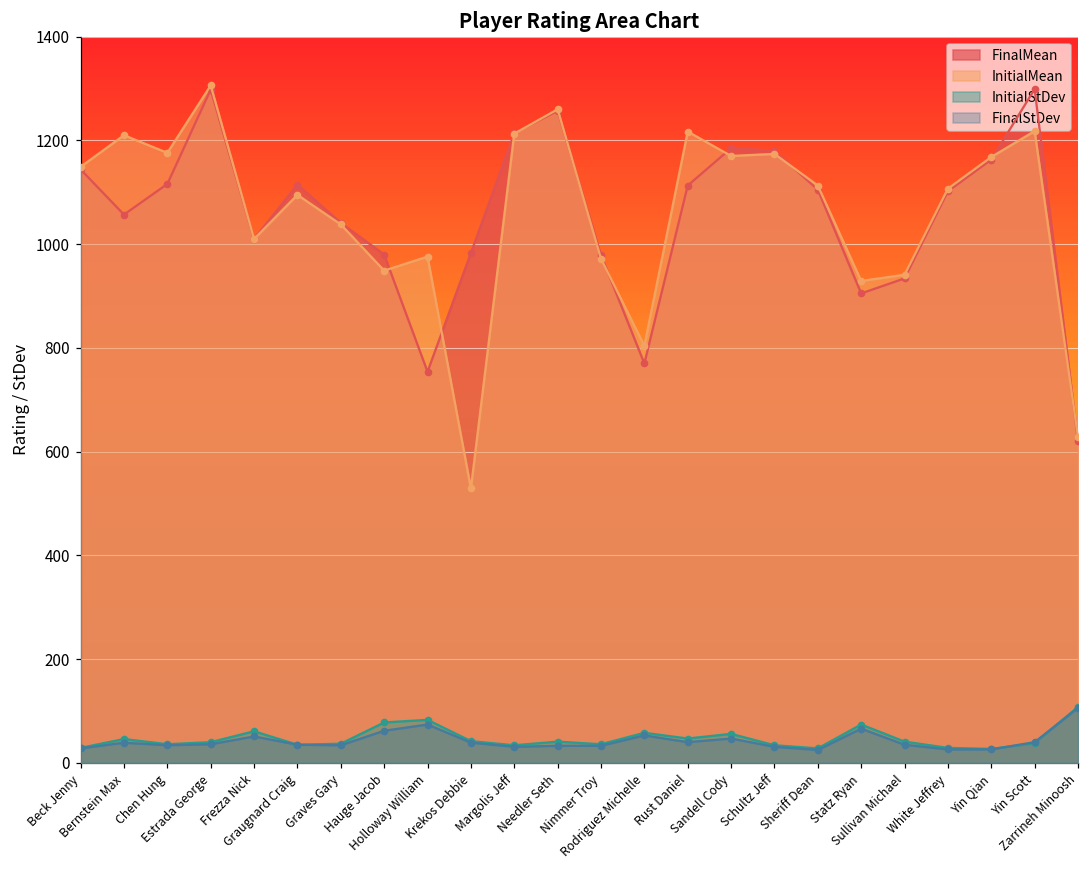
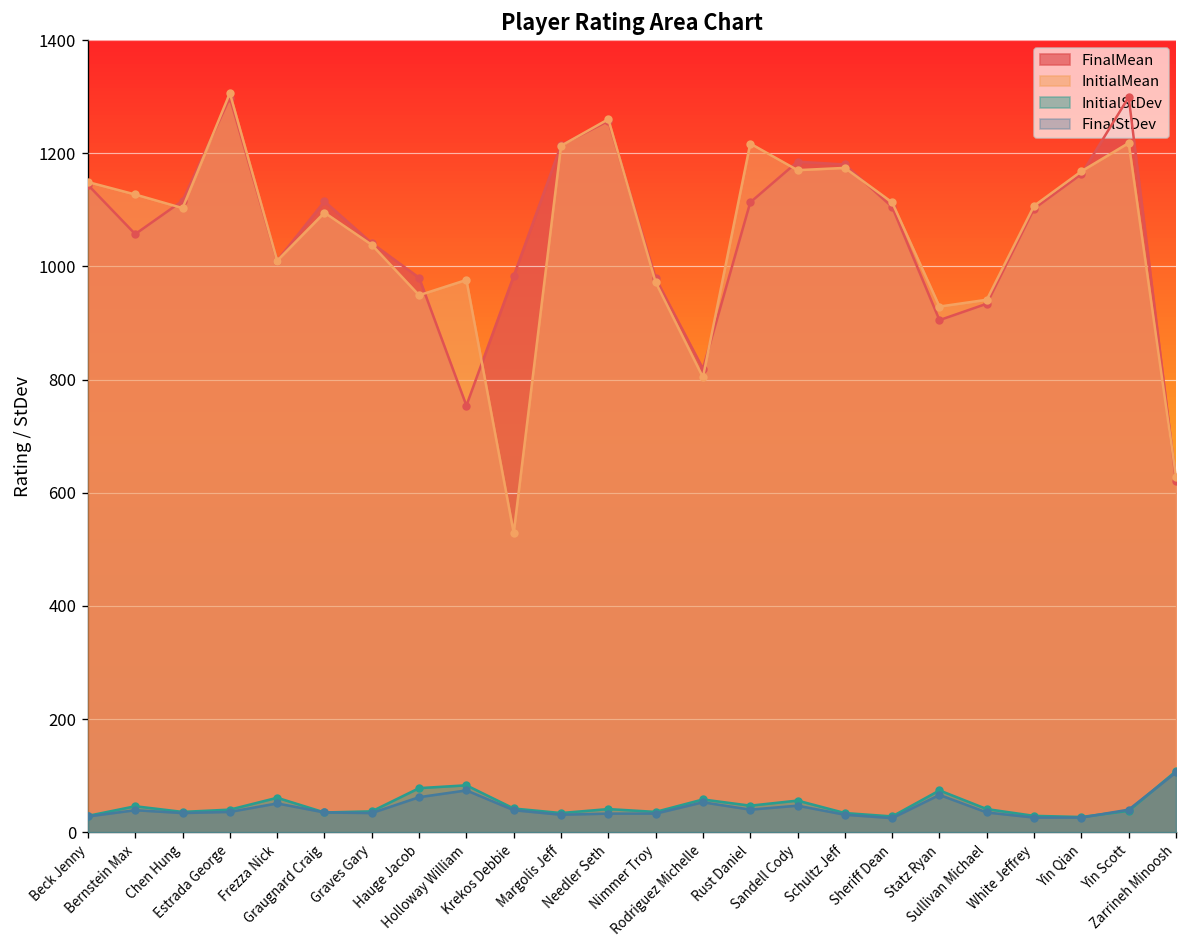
  {
    "FinalMean": {
      "Bernstein Max": 1060,
      "Chen Hung": 1120,
      "Estrada George": 1300,
      "Graugnard Craig": 1120,
      "Hauge Jacob": 980,
      "Holloway William": 750,
      "Krekos Debbie": 980,
      "Nimmer Troy": 980,
-     "Rodriguez Michelle": 770,
+     "Rodriguez Michelle": 820,
      "Rust Daniel": 1110,
      "Sandell Cody": 1190,
      "Schultz Jeff": 1180,
      "Sheriff Dean": 1110,
      "Statz Ryan": 910,
      "Sullivan Michael": 930,
      "Zarrineh Minoosh": 620
    },
    "InitialMean": {
-     "Bernstein Max": 1210,
-     "Chen Hung": 1180,
+     "Bernstein Max": 1130,
+     "Chen Hung": 1100,
      "Estrada George": 1310,
      "Graugnard Craig": 1100,
      "Hauge Jacob": 950,
      "Holloway William": 980,
      "Krekos Debbie": 530,
      "Nimmer Troy": 970,
      "Rodriguez Michelle": 800,
      "Rust Daniel": 1220,
      "Sandell Cody": 1170,
      "Schultz Jeff": 1170,
      "Sheriff Dean": 1110,
      "Statz Ryan": 930,
      "Sullivan Michael": 940,
      "Zarrineh Minoosh": 630
    }
  }
